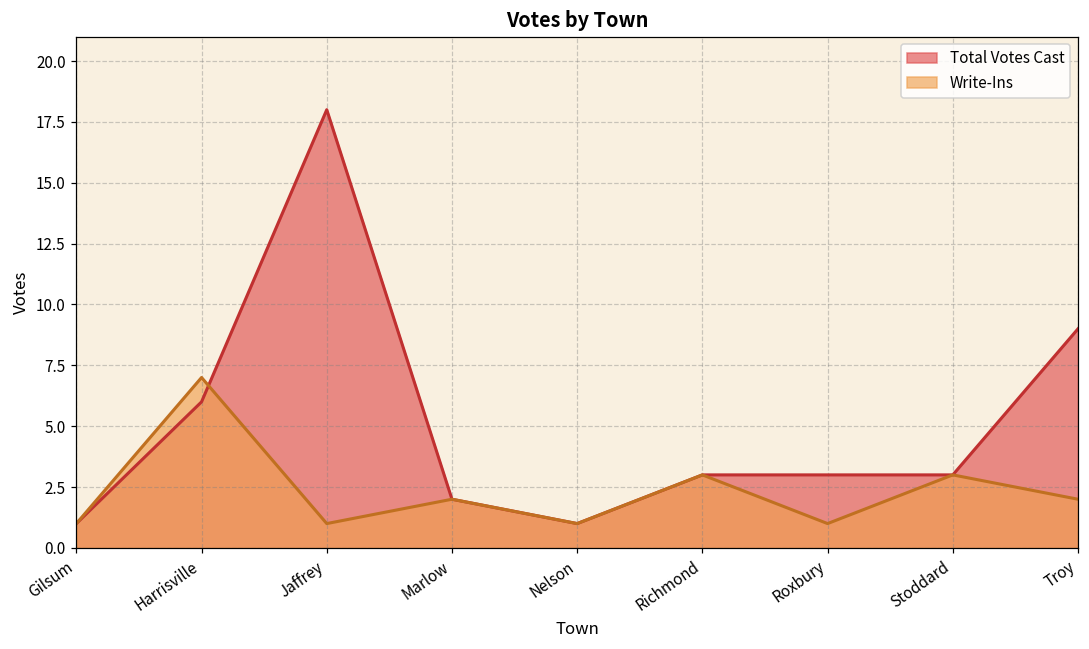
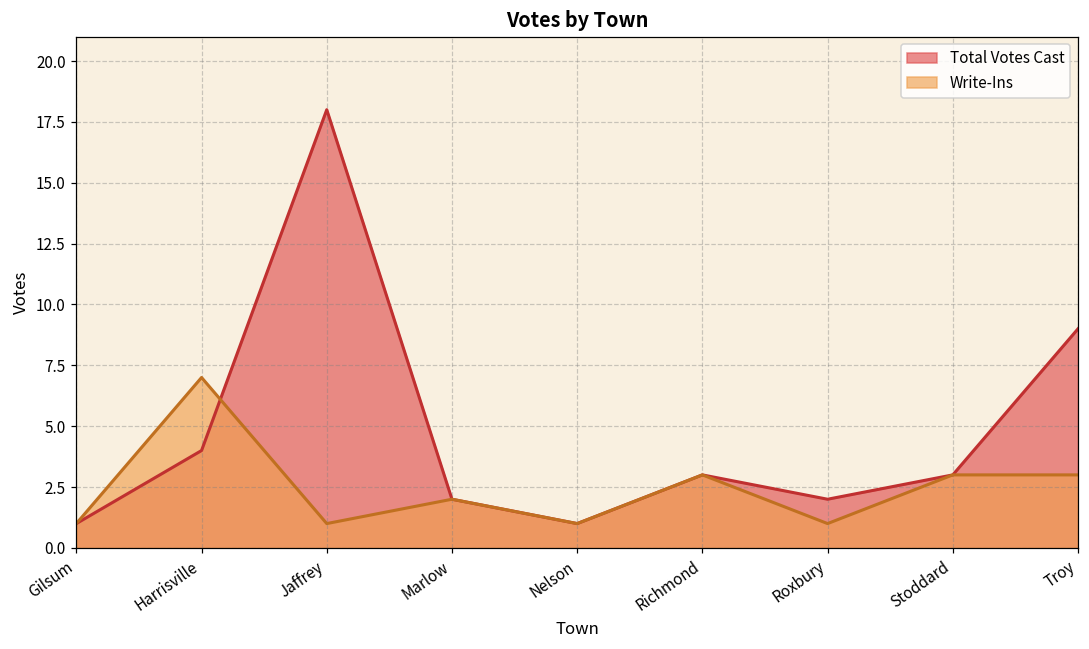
  {
    "Total Votes Cast": {
-     "Harrisville": 6,
+     "Harrisville": 4,
      "Jaffrey": 18,
-     "Roxbury": 3,
+     "Roxbury": 2,
      "Troy": 9
    },
    "Write-Ins": {
      "Harrisville": 7,
      "Jaffrey": 1,
      "Roxbury": 1,
-     "Troy": 2
+     "Troy": 3
    }
  }
